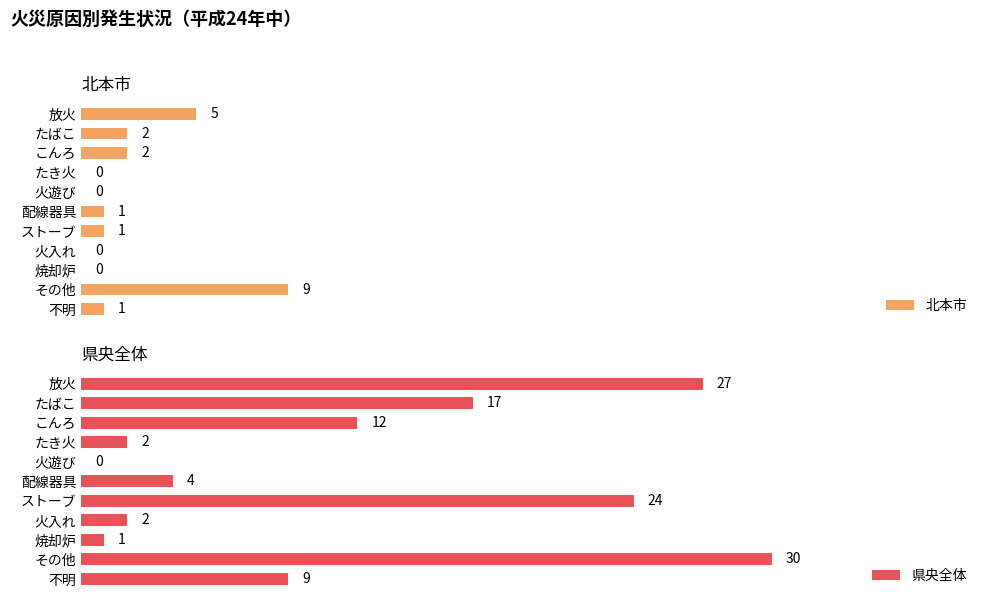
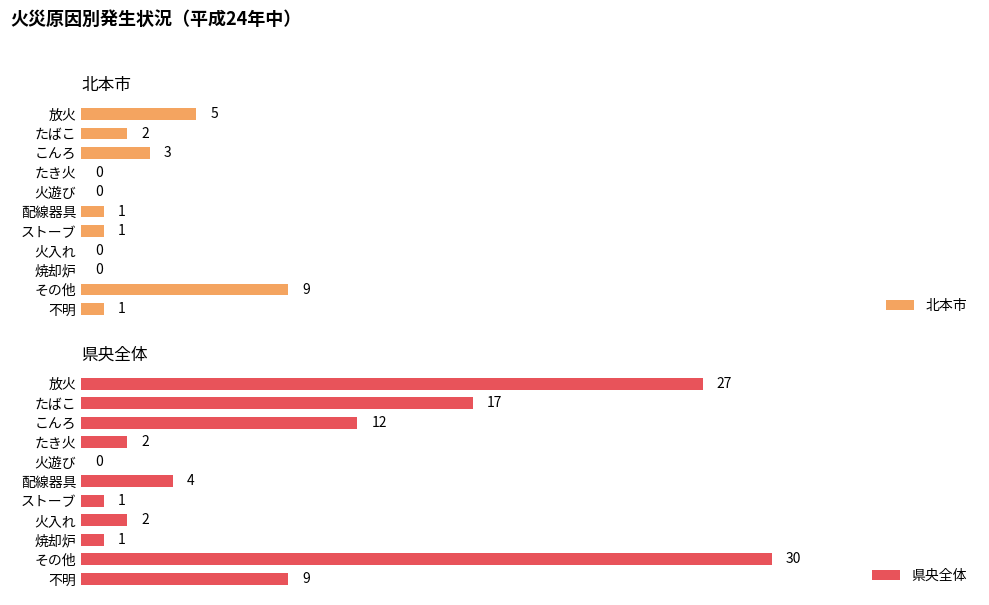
  {
    "北本市": {
      "放火": 5,
      "たばこ": 2,
-     "こんろ": 2,
+     "こんろ": 3,
      "たき火": 0,
      "火遊び": 0,
      "配線器具": 1,
      "ストーブ": 1,
      "火入れ": 0,
      "焼却炉": 0,
      "その他": 9,
      "不明": 1
    },
    "県央全体": {
      "放火": 27,
      "たばこ": 17,
      "こんろ": 12,
      "たき火": 2,
      "火遊び": 0,
      "配線器具": 4,
-     "ストーブ": 24,
+     "ストーブ": 1,
      "火入れ": 2,
      "焼却炉": 1,
      "その他": 30,
      "不明": 9
    }
  }
